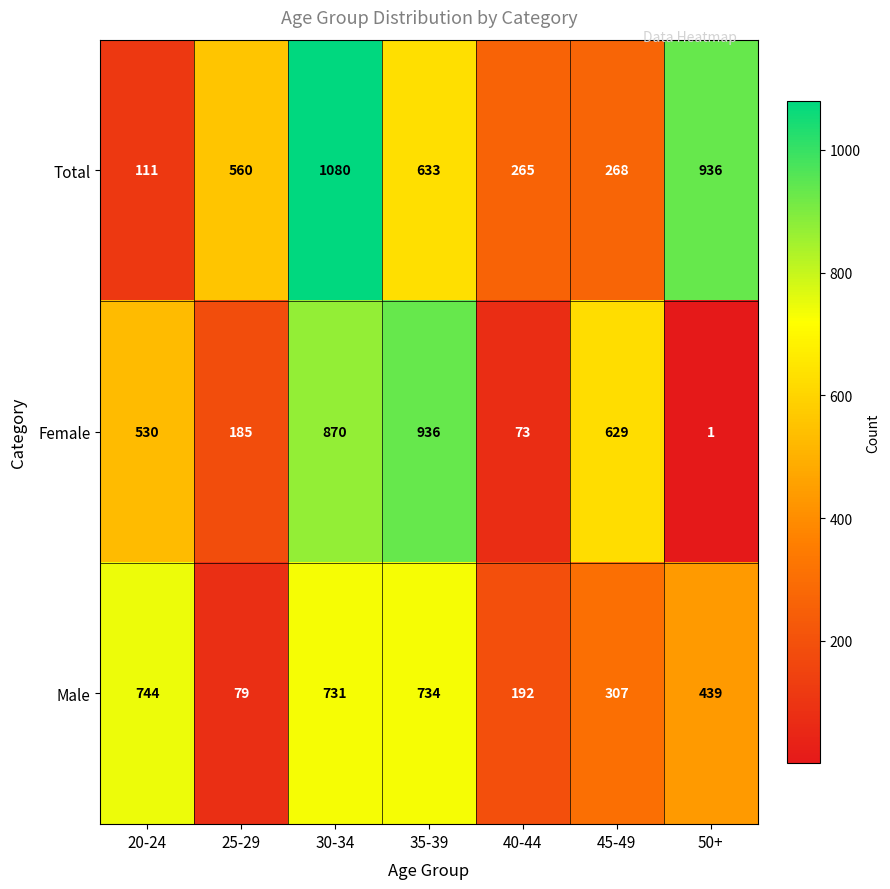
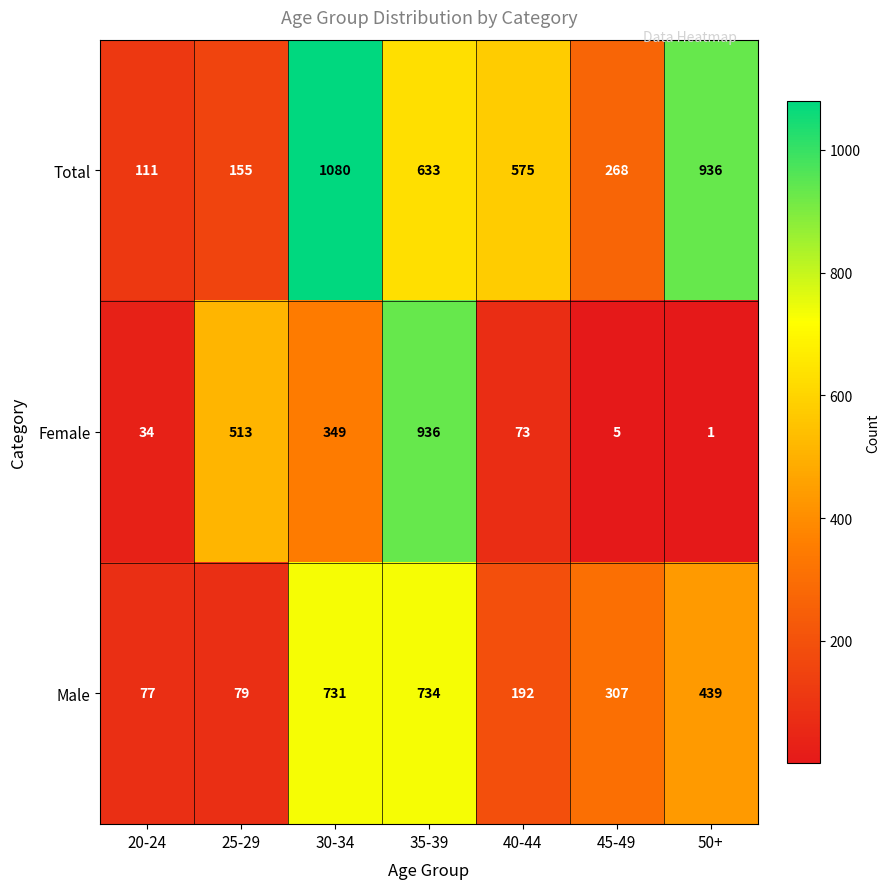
  {
    "Total": {
      "20-24": 111,
-     "25-29": 560,
+     "25-29": 155,
      "30-34": 1080,
      "35-39": 633,
-     "40-44": 265,
+     "40-44": 575,
      "45-49": 268,
      "50+": 936
    },
    "Female": {
-     "20-24": 530,
-     "25-29": 185,
-     "30-34": 870,
+     "20-24": 34,
+     "25-29": 513,
+     "30-34": 349,
      "35-39": 936,
      "40-44": 73,
-     "45-49": 629,
+     "45-49": 5,
      "50+": 1
    },
    "Male": {
-     "20-24": 744,
+     "20-24": 77,
      "25-29": 79,
      "30-34": 731,
      "35-39": 734,
      "40-44": 192,
      "45-49": 307,
      "50+": 439
    }
  }
